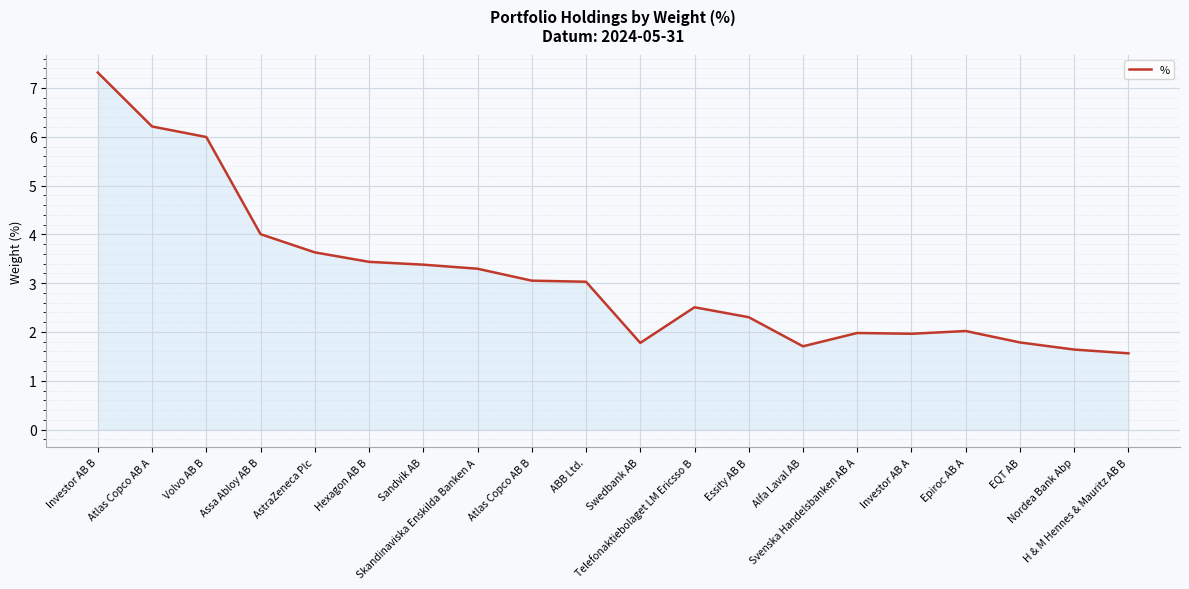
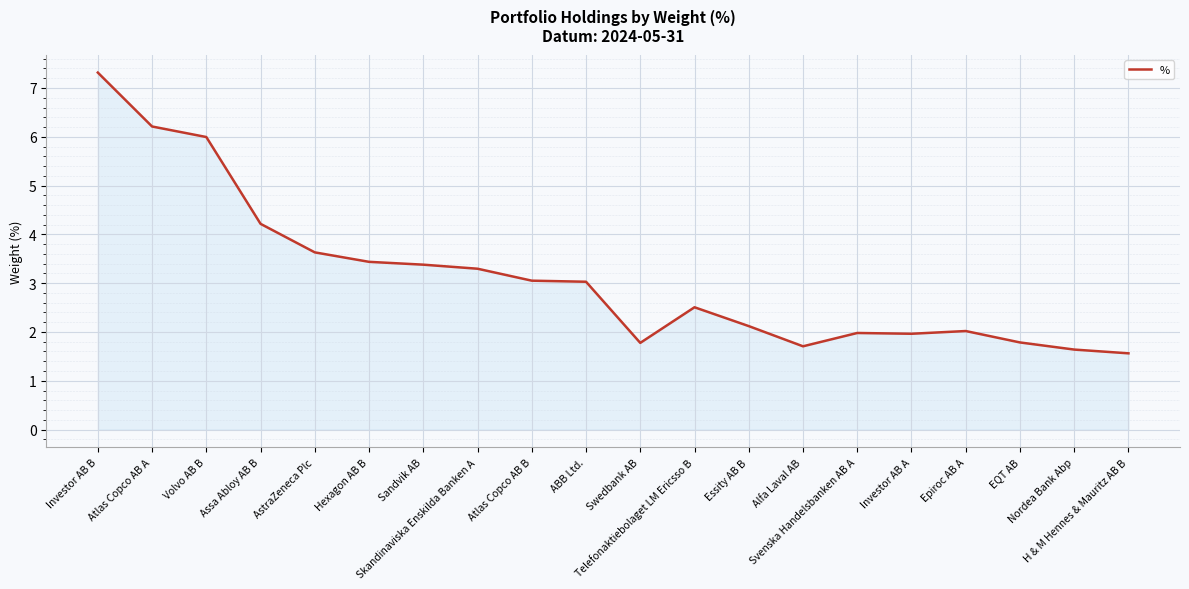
  {
    "Investor AB B": 7.3,
    "Atlas Copco AB A": 6.2,
    "Volvo AB B": 6.0,
-   "Assa Abloy AB B": 4.0,
+   "Assa Abloy AB B": 4.2,
    "AstraZeneca Plc": 3.6,
    "Hexagon AB B": 3.4,
    "Sandvik AB": 3.4,
    "Skandinaviska Enskilda Banken A": 3.3,
    "Atlas Copco AB B": 3.1,
    "ABB Ltd.": 3.0,
    "Swedbank AB": 1.8,
    "Telefonaktiebolaget LM Ericsso B": 2.5,
-   "Essity AB B": 2.3,
+   "Essity AB B": 2.1,
    "Alfa Laval AB": 1.7,
    "Svenska Handelsbanken AB A": 2.0,
    "Investor AB A": 2.0,
    "Epiroc AB A": 2.0,
    "EQT AB": 1.8,
    "Nordea Bank Abp": 1.6,
    "H & M Hennes & Mauritz AB B": 1.6
  }
